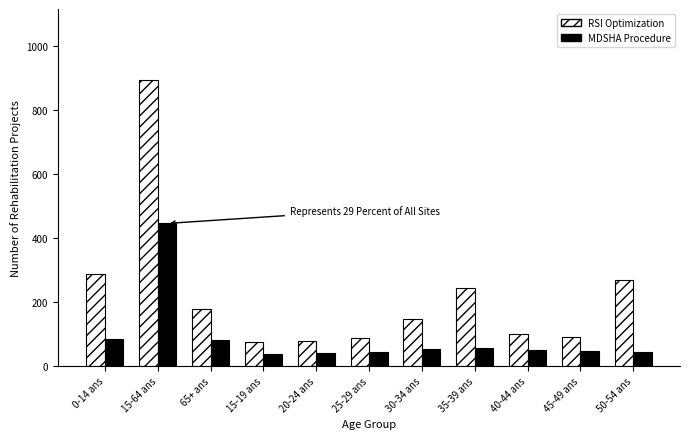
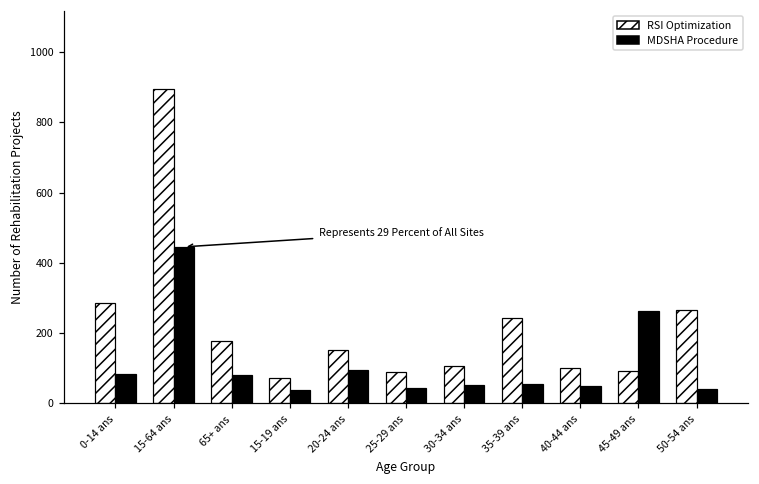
  {
    "RSI Optimization": {
      "0-14 ans": 290,
      "15-64 ans": 890,
      "65+ ans": 180,
      "15-19 ans": 70,
-     "20-24 ans": 80,
+     "20-24 ans": 150,
      "25-29 ans": 90,
-     "30-34 ans": 150,
+     "30-34 ans": 110,
      "35-39 ans": 240,
      "40-44 ans": 100,
      "45-49 ans": 90,
      "50-54 ans": 270
    },
    "MDSHA Procedure": {
      "0-14 ans": 80,
      "65+ ans": 80,
      "15-19 ans": 40,
-     "20-24 ans": 40,
+     "20-24 ans": 100,
      "25-29 ans": 40,
      "30-34 ans": 50,
      "35-39 ans": 50,
      "40-44 ans": 50,
-     "45-49 ans": 50,
+     "45-49 ans": 260,
      "50-54 ans": 40
    }
  }
